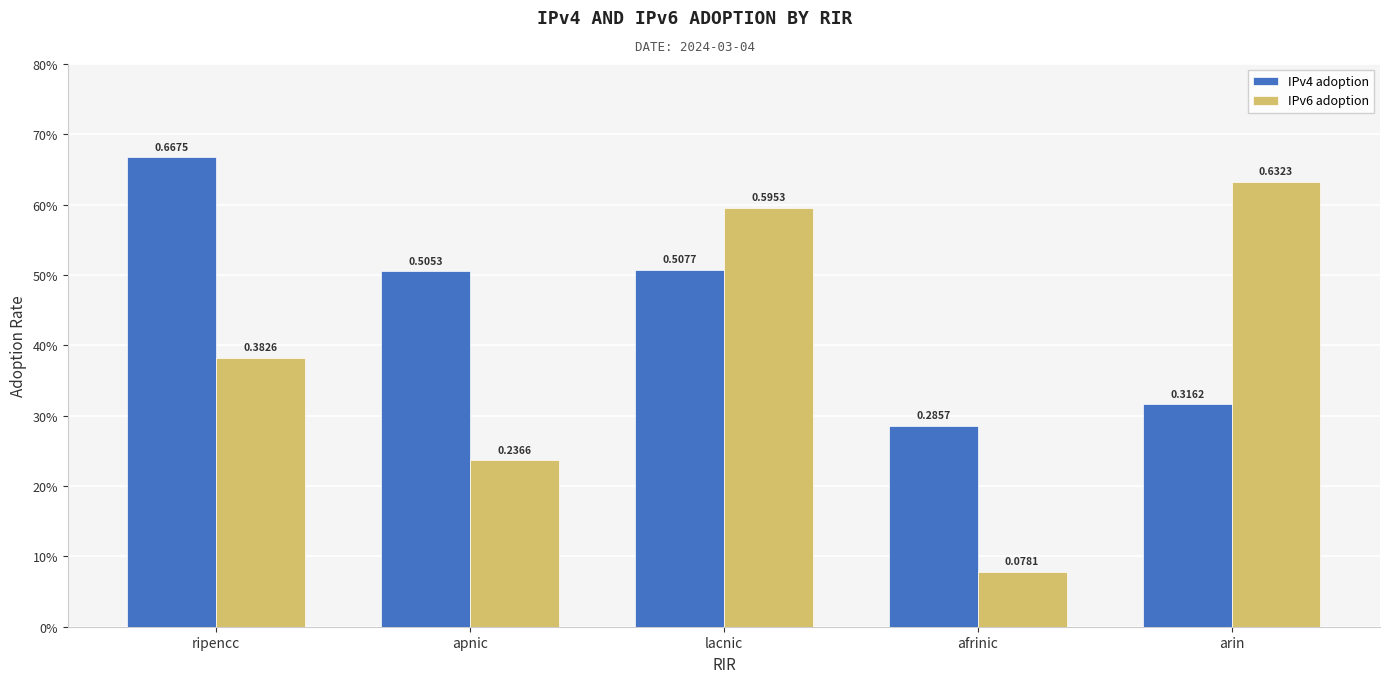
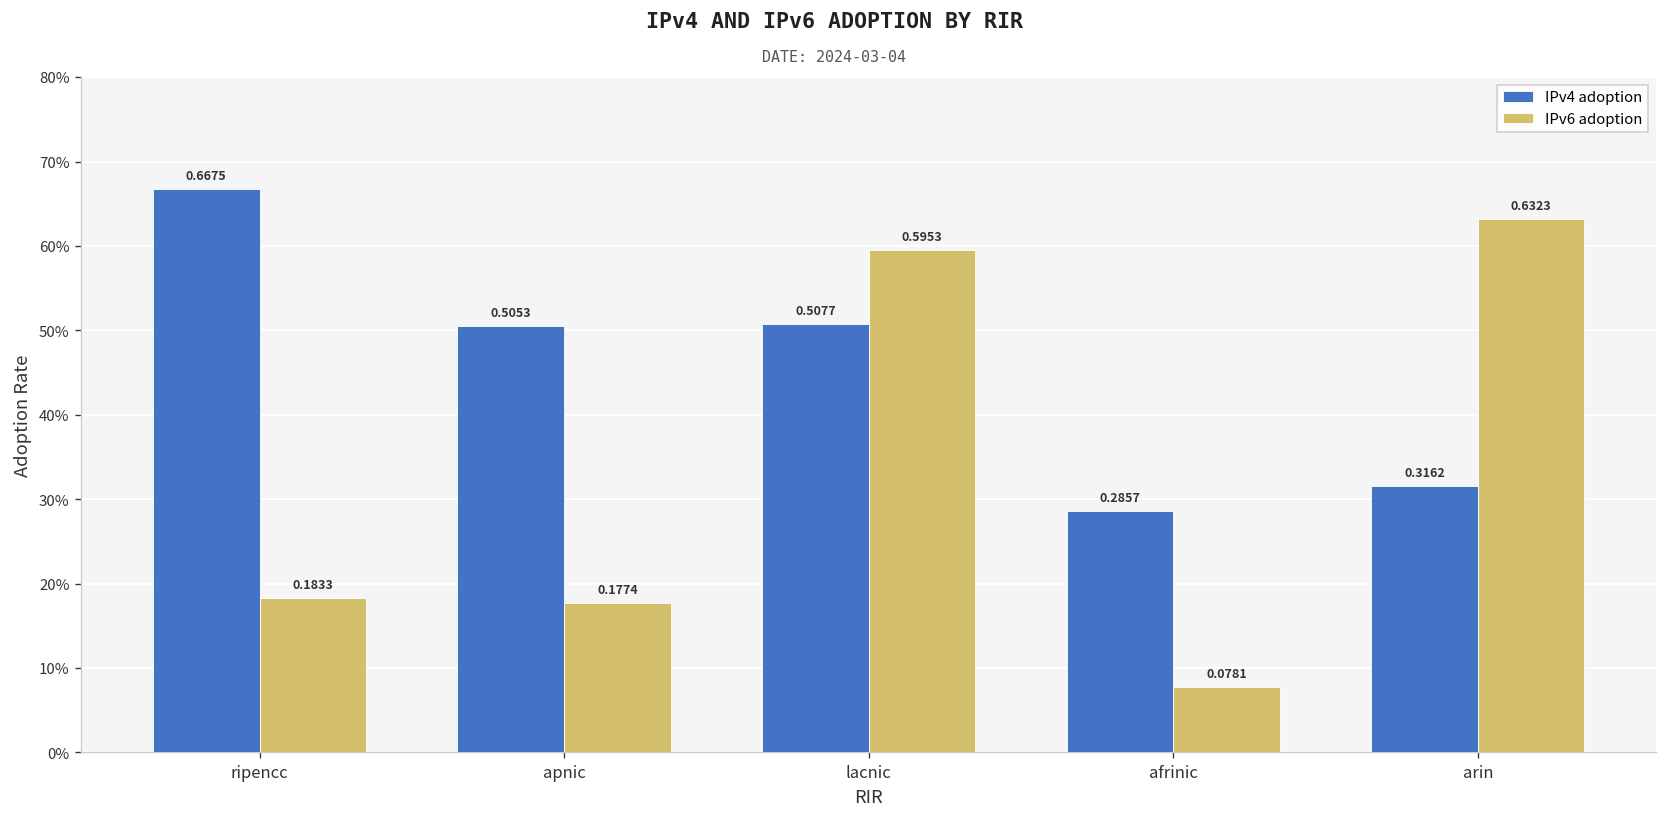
  {
    "IPv4 adoption": {
      "ripencc": 0.6675,
      "apnic": 0.5053,
      "lacnic": 0.5077,
      "afrinic": 0.2857,
      "arin": 0.3162
    },
    "IPv6 adoption": {
-     "ripencc": 0.3826,
-     "apnic": 0.2366,
+     "ripencc": 0.1833,
+     "apnic": 0.1774,
      "lacnic": 0.5953,
      "afrinic": 0.0781,
      "arin": 0.6323
    }
  }
